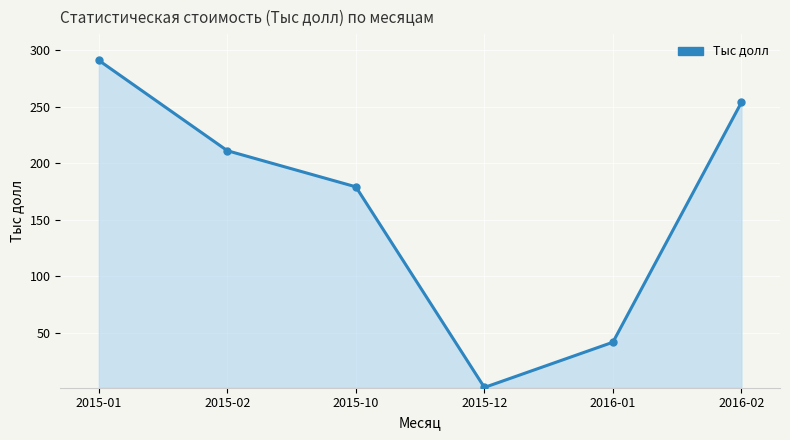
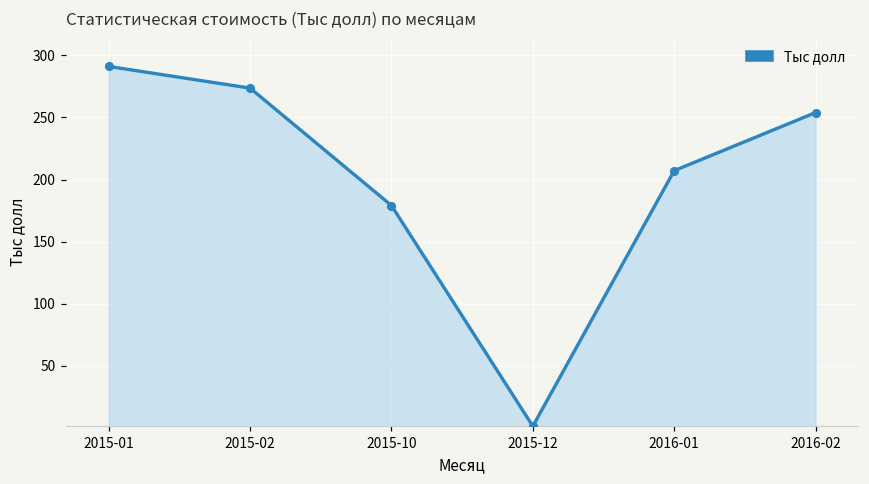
  {
    "2015-01": 291,
-   "2015-02": 211,
+   "2015-02": 274,
    "2015-10": 179,
    "2015-12": 1,
-   "2016-01": 41,
+   "2016-01": 207,
    "2016-02": 254
  }
